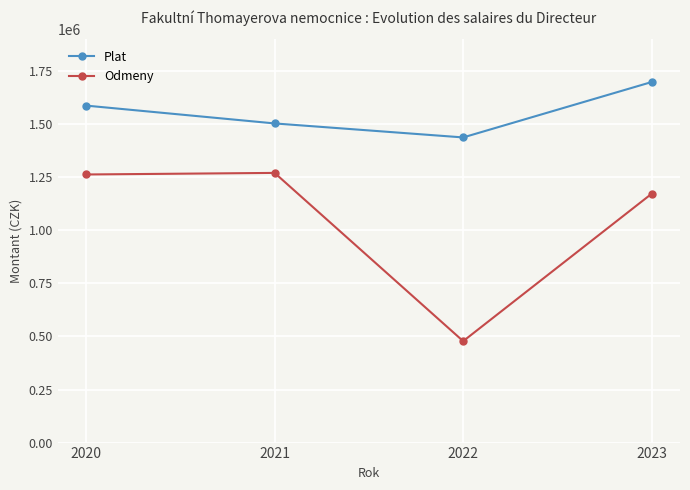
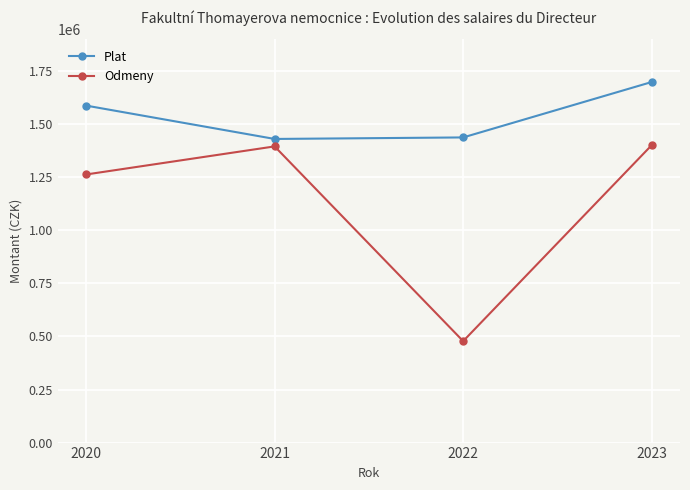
  {
    "Plat": {
      "2020": 1590000,
-     "2021": 1500000,
+     "2021": 1430000,
      "2022": 1440000,
      "2023": 1700000
    },
    "Odmeny": {
      "2020": 1260000,
-     "2021": 1270000,
+     "2021": 1400000,
      "2022": 480000,
-     "2023": 1170000
+     "2023": 1400000
    }
  }
